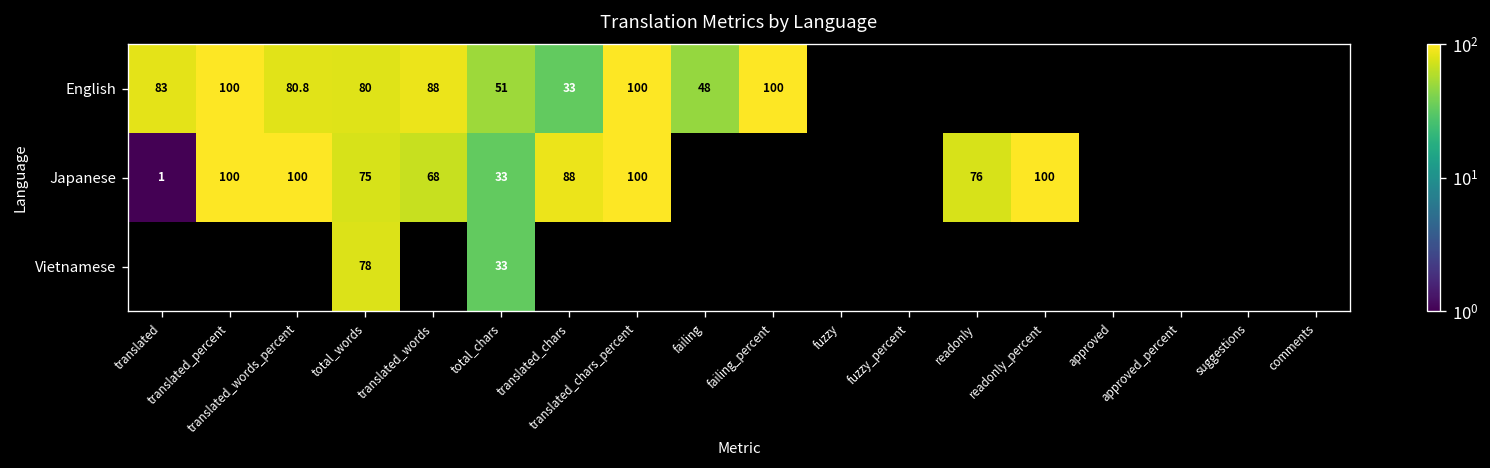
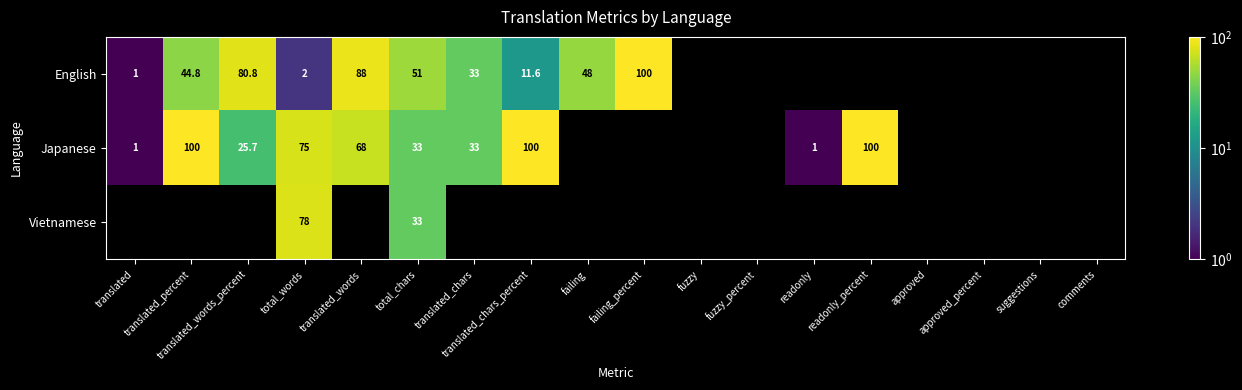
  {
    "English": {
-     "translated": 83,
-     "translated_percent": 100,
+     "translated": 1,
+     "translated_percent": 44.8,
      "translated_words_percent": 80.8,
-     "total_words": 80,
+     "total_words": 2,
      "translated_words": 88,
      "total_chars": 51,
      "translated_chars": 33,
-     "translated_chars_percent": 100,
+     "translated_chars_percent": 11.6,
      "failing": 48,
      "failing_percent": 100
    },
    "Japanese": {
      "translated": 1,
      "translated_percent": 100,
-     "translated_words_percent": 100,
+     "translated_words_percent": 25.7,
      "total_words": 75,
      "translated_words": 68,
      "total_chars": 33,
-     "translated_chars": 88,
+     "translated_chars": 33,
      "translated_chars_percent": 100,
-     "readonly": 76,
+     "readonly": 1,
      "readonly_percent": 100
    },
    "Vietnamese": {
      "total_words": 78,
      "total_chars": 33
    }
  }
